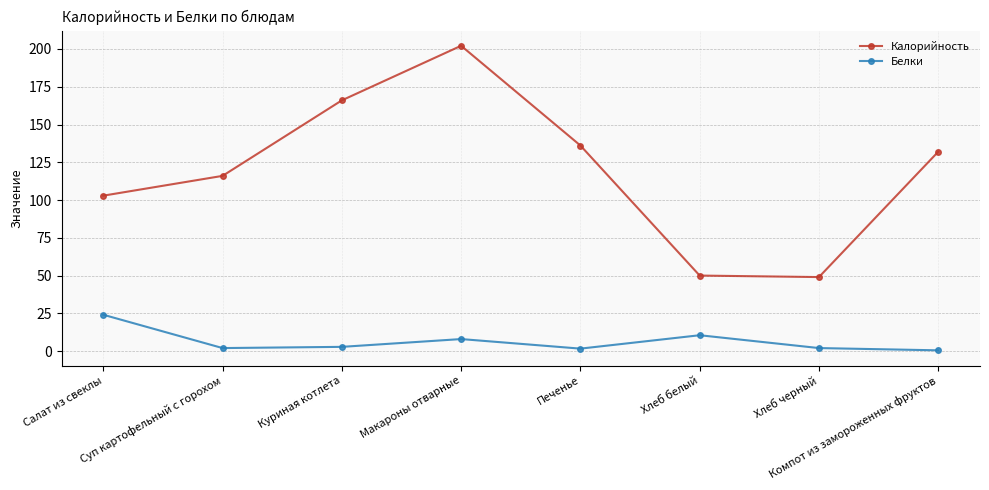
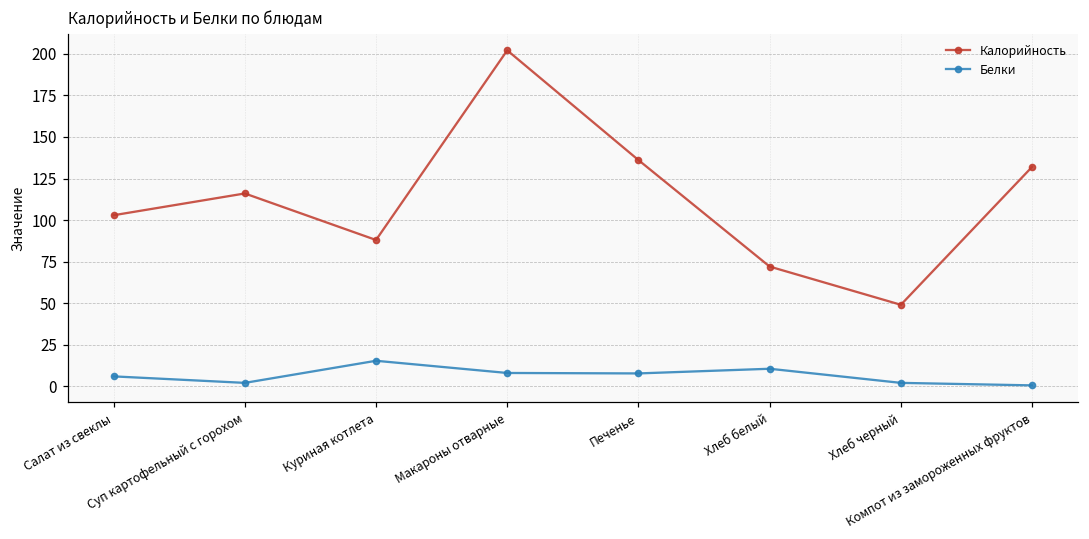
  {
    "Калорийность": {
      "Салат из свеклы": 103,
      "Суп картофельный с горохом": 116,
-     "Куриная котлета": 166,
+     "Куриная котлета": 88,
      "Макароны отварные": 202,
      "Печенье": 136,
-     "Хлеб белый": 50,
+     "Хлеб белый": 72,
      "Хлеб черный": 49,
      "Компот из замороженных фруктов": 132
    },
    "Белки": {
-     "Салат из свеклы": 24,
+     "Салат из свеклы": 6,
      "Суп картофельный с горохом": 2,
-     "Куриная котлета": 3,
+     "Куриная котлета": 15,
      "Макароны отварные": 8,
-     "Печенье": 2,
+     "Печенье": 8,
      "Хлеб белый": 11,
      "Хлеб черный": 2,
      "Компот из замороженных фруктов": 1
    }
  }
